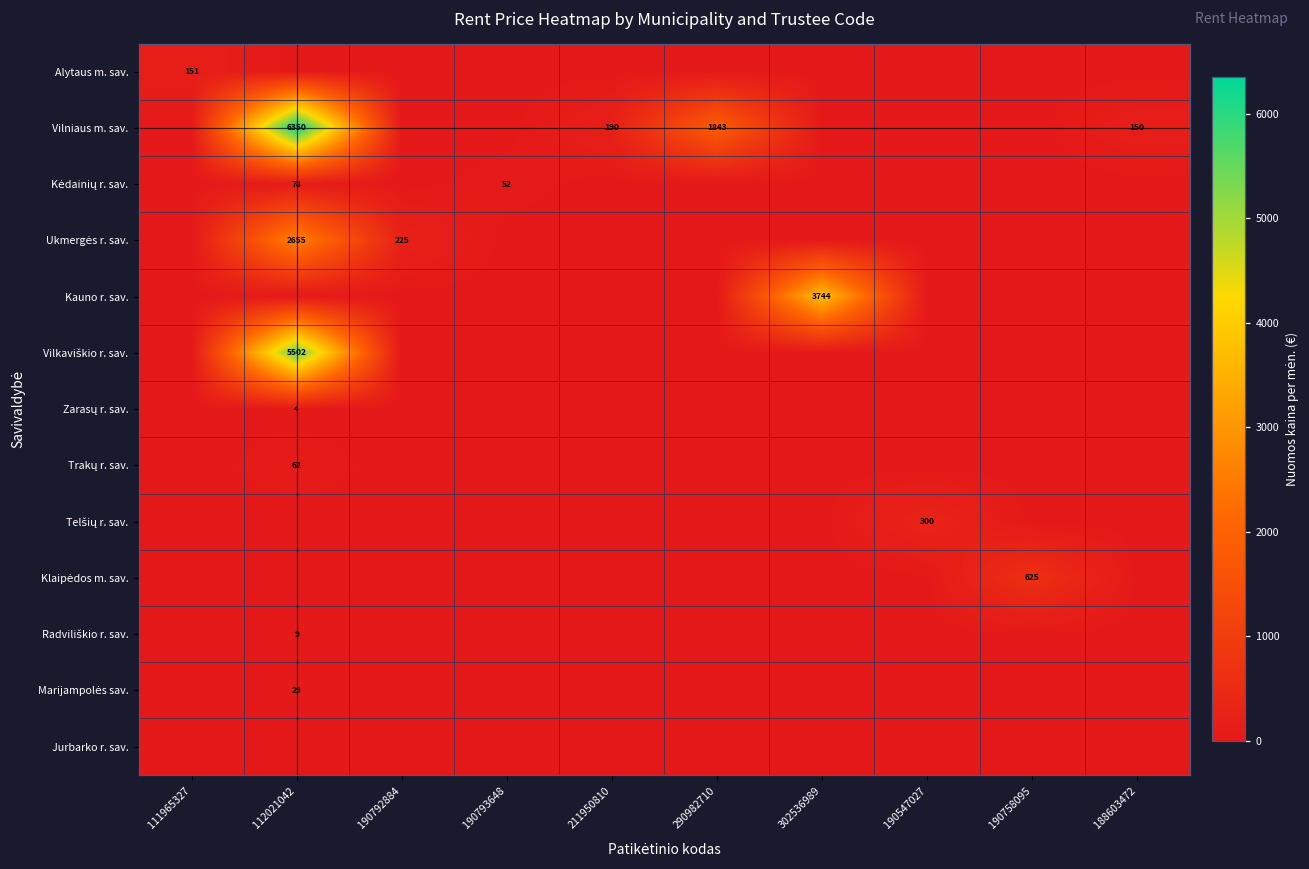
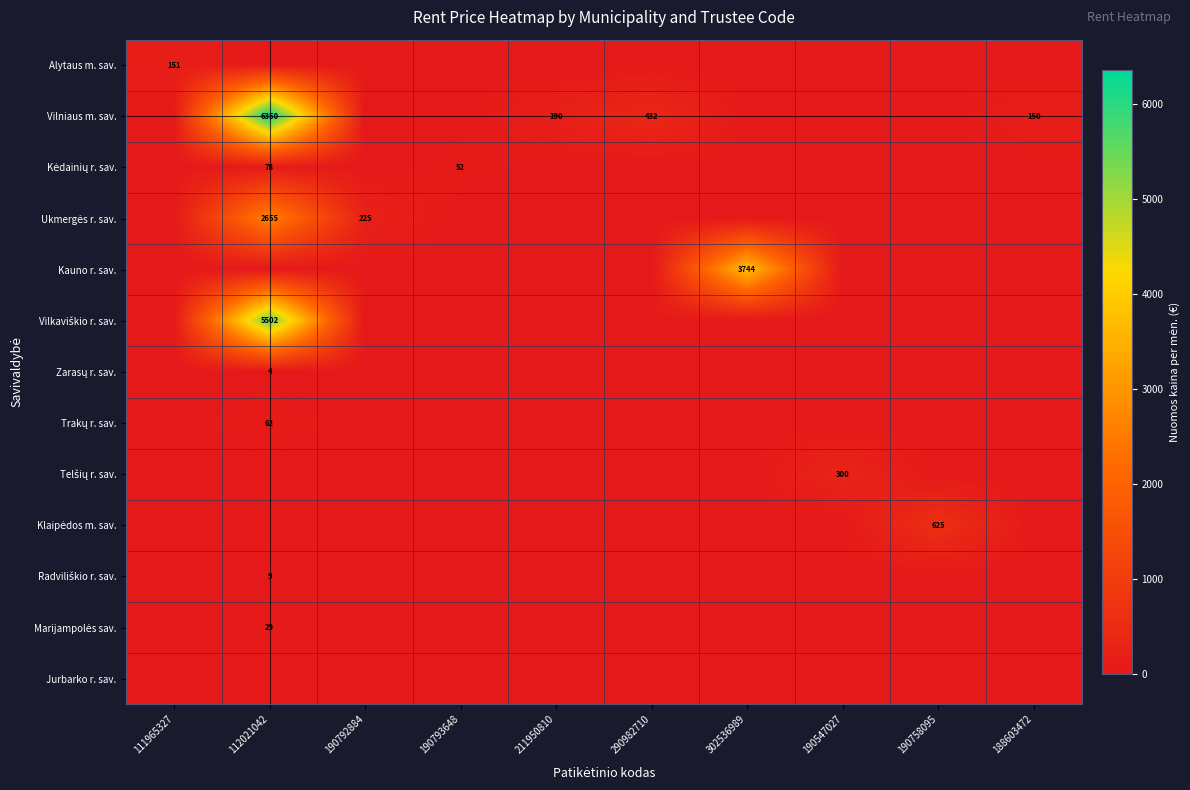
  {
    "Alytaus m. sav.": {
      "111965327": 151
    },
    "Vilniaus m. sav.": {
      "112021042": 6350,
      "211950810": 190,
-     "290982710": 1843,
+     "290982710": 432,
      "188603472": 150
    },
    "Kėdainių r. sav.": {
      "112021042": 78,
      "190793648": 52
    },
    "Ukmergės r. sav.": {
      "112021042": 2655,
      "190792884": 225
    },
    "Kauno r. sav.": {
      "302536989": 3744
    },
    "Vilkaviškio r. sav.": {
      "112021042": 5502
    },
    "Zarasų r. sav.": {
      "112021042": 4
    },
    "Trakų r. sav.": {
      "112021042": 62
    },
    "Telšių r. sav.": {
      "190547027": 300
    },
    "Klaipėdos m. sav.": {
      "190758095": 625
    },
    "Radviliškio r. sav.": {
      "112021042": 9
    },
    "Marijampolės sav.": {
      "112021042": 29
    }
  }
